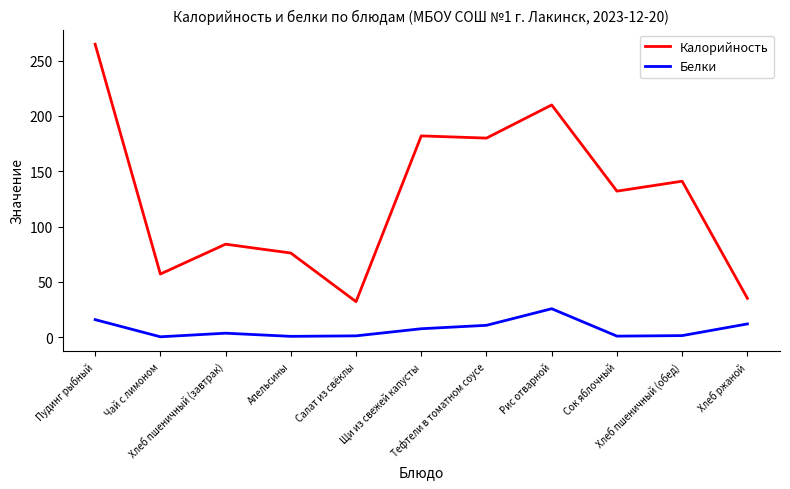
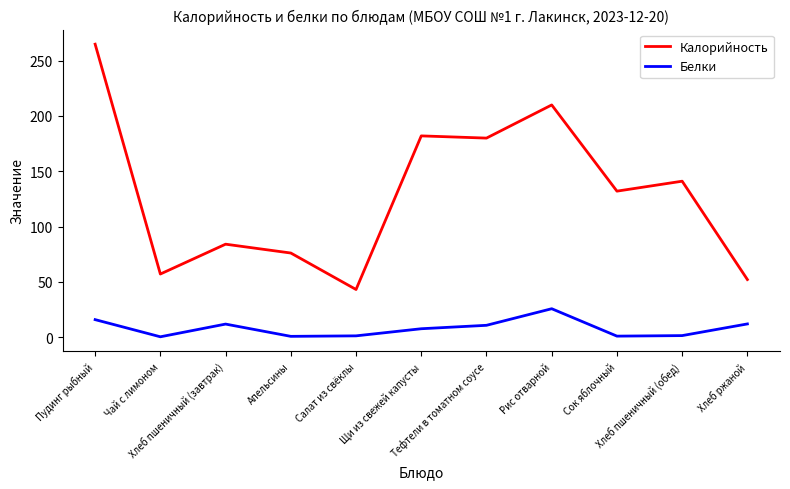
  {
    "Калорийность": {
      "Пудинг рыбный": 265,
      "Чай с лимоном": 57,
      "Хлеб пшеничный (завтрак)": 84,
      "Апельсины": 76,
-     "Салат из свёклы": 32,
+     "Салат из свёклы": 43,
      "Щи из свежей капусты": 182,
      "Тефтели в томатном соусе": 180,
      "Рис отварной": 210,
      "Сок яблочный": 132,
      "Хлеб пшеничный (обед)": 141,
-     "Хлеб ржаной": 35
+     "Хлеб ржаной": 52
    },
    "Белки": {
      "Пудинг рыбный": 16,
      "Чай с лимоном": 0,
-     "Хлеб пшеничный (завтрак)": 3,
+     "Хлеб пшеничный (завтрак)": 12,
      "Апельсины": 1,
      "Салат из свёклы": 1,
      "Щи из свежей капусты": 7,
      "Тефтели в томатном соусе": 11,
      "Рис отварной": 26,
      "Сок яблочный": 1,
      "Хлеб пшеничный (обед)": 1,
      "Хлеб ржаной": 12
    }
  }
